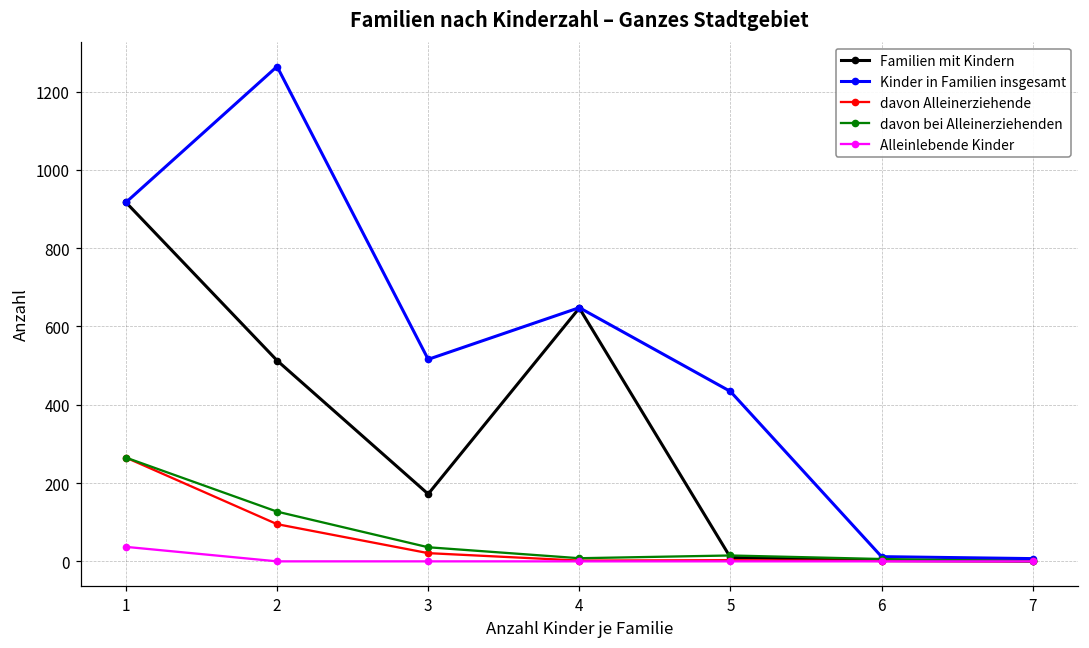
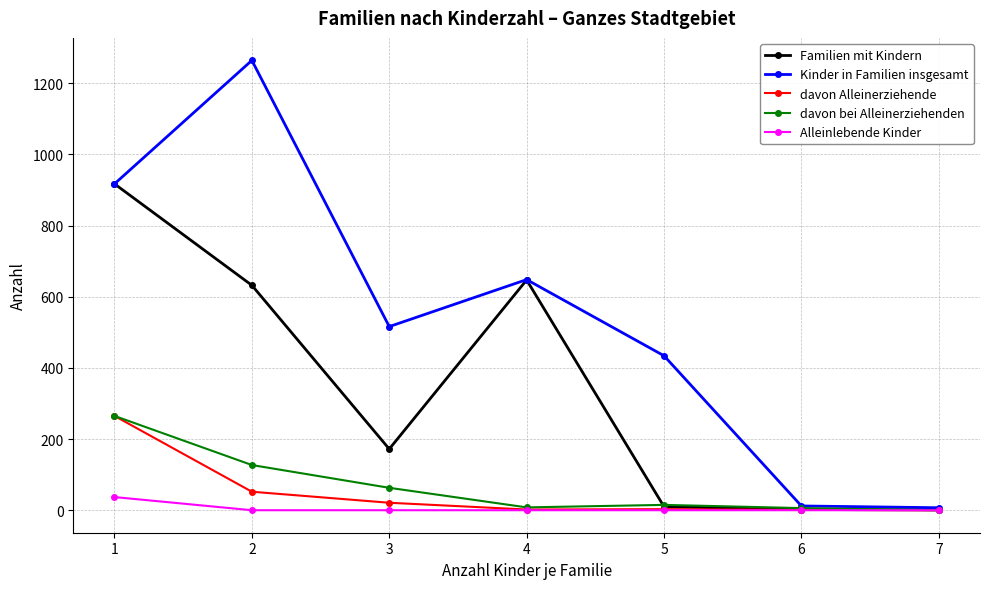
  {
    "Familien mit Kindern": {
-     "2": 510,
+     "2": 630,
      "3": 170
    },
    "Kinder in Familien insgesamt": {
      "2": 1260,
      "3": 520,
      "5": 430
    },
    "davon Alleinerziehende": {
-     "2": 100,
+     "2": 50,
      "3": 20
    },
    "davon bei Alleinerziehenden": {
      "2": 130,
-     "3": 40
+     "3": 60
    },
    "Alleinlebende Kinder": {
      "1": 40,
      "2": 0,
      "3": 0
    }
  }
